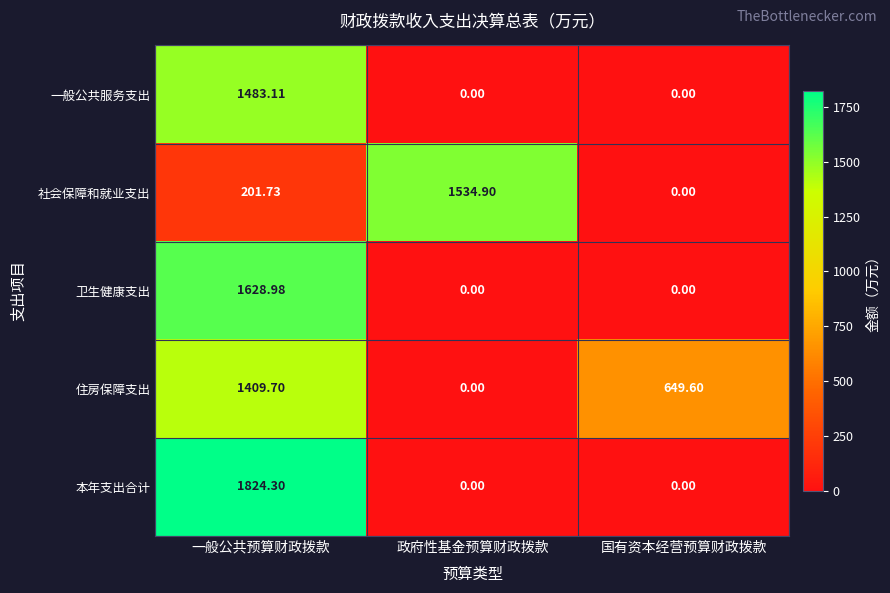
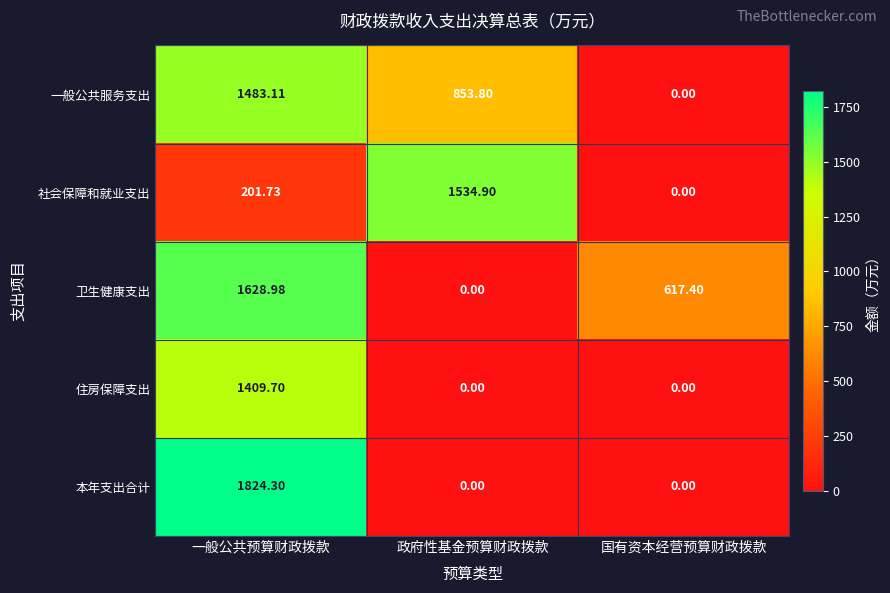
  {
    "一般公共服务支出": {
      "一般公共预算财政拨款": 1483.11,
-     "政府性基金预算财政拨款": 0.00,
+     "政府性基金预算财政拨款": 853.80,
      "国有资本经营预算财政拨款": 0.00
    },
    "社会保障和就业支出": {
      "一般公共预算财政拨款": 201.73,
      "政府性基金预算财政拨款": 1534.90,
      "国有资本经营预算财政拨款": 0.00
    },
    "卫生健康支出": {
      "一般公共预算财政拨款": 1628.98,
      "政府性基金预算财政拨款": 0.00,
-     "国有资本经营预算财政拨款": 0.00
+     "国有资本经营预算财政拨款": 617.40
    },
    "住房保障支出": {
      "一般公共预算财政拨款": 1409.70,
      "政府性基金预算财政拨款": 0.00,
-     "国有资本经营预算财政拨款": 649.60
+     "国有资本经营预算财政拨款": 0.00
    },
    "本年支出合计": {
      "一般公共预算财政拨款": 1824.30,
      "政府性基金预算财政拨款": 0.00,
      "国有资本经营预算财政拨款": 0.00
    }
  }
